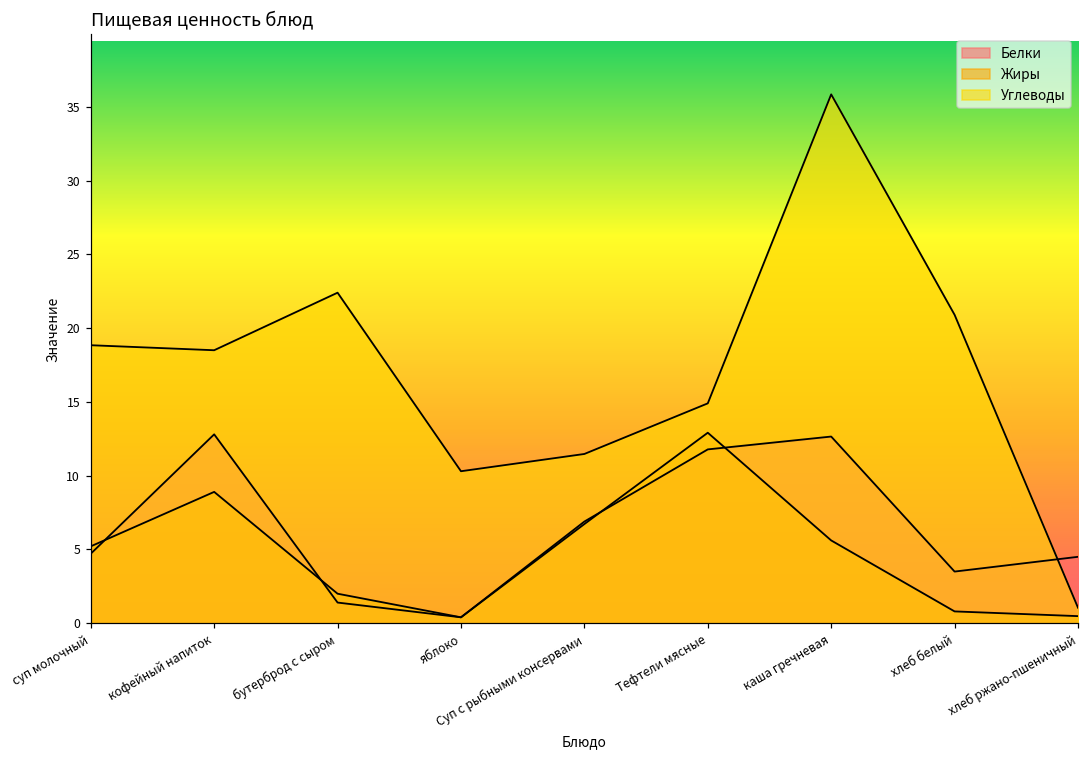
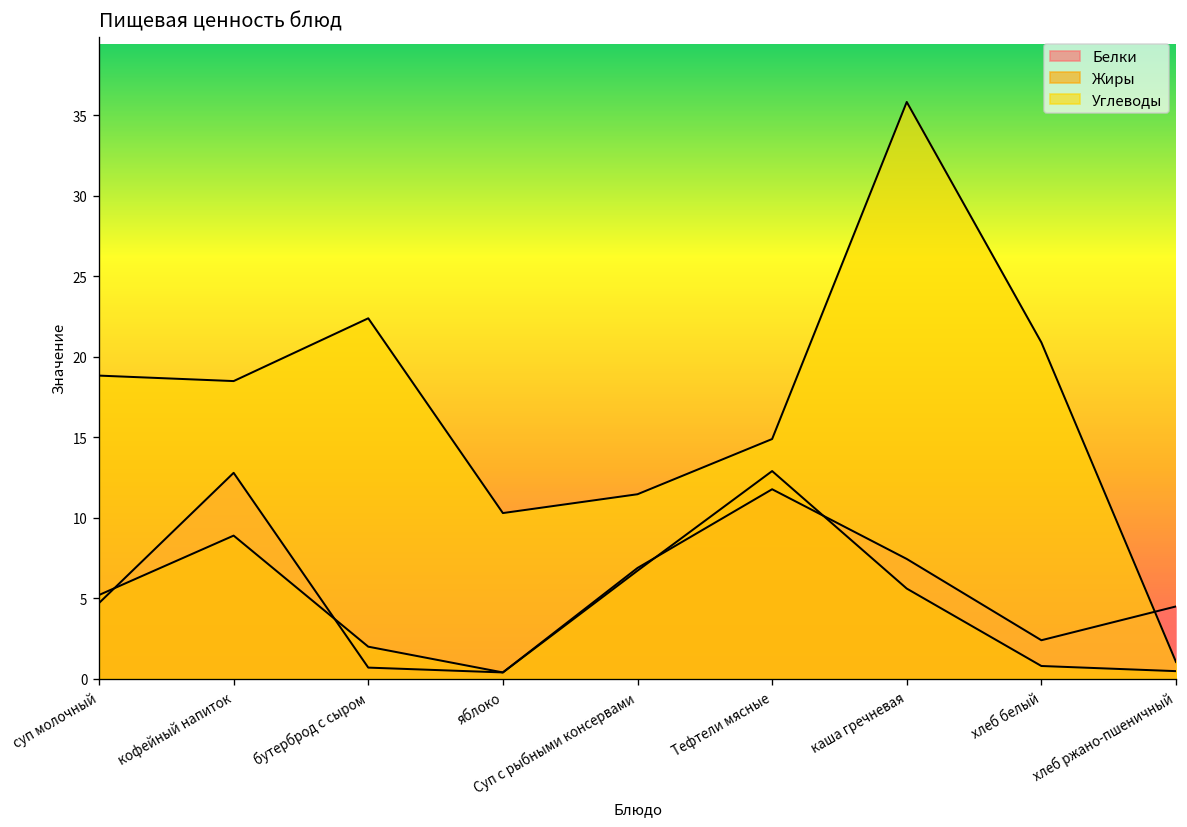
  {
    "Белки": {
      "суп молочный": 4.7,
      "кофейный напиток": 12.8,
-     "бутерброд с сыром": 1.4,
+     "бутерброд с сыром": 0.7,
      "Тефтели мясные": 11.8,
-     "каша гречневая": 12.7,
-     "хлеб белый": 3.5,
+     "каша гречневая": 7.5,
+     "хлеб белый": 2.4,
      "хлеб ржано-пшеничный": 4.5
    }
  }
